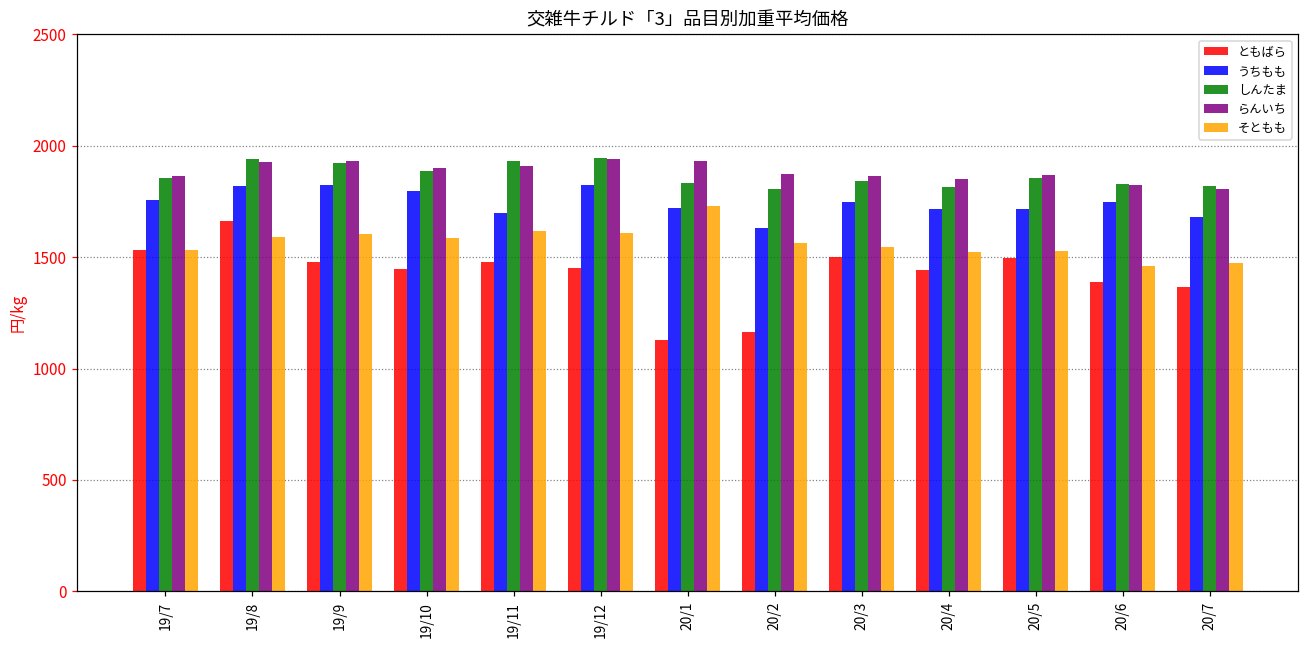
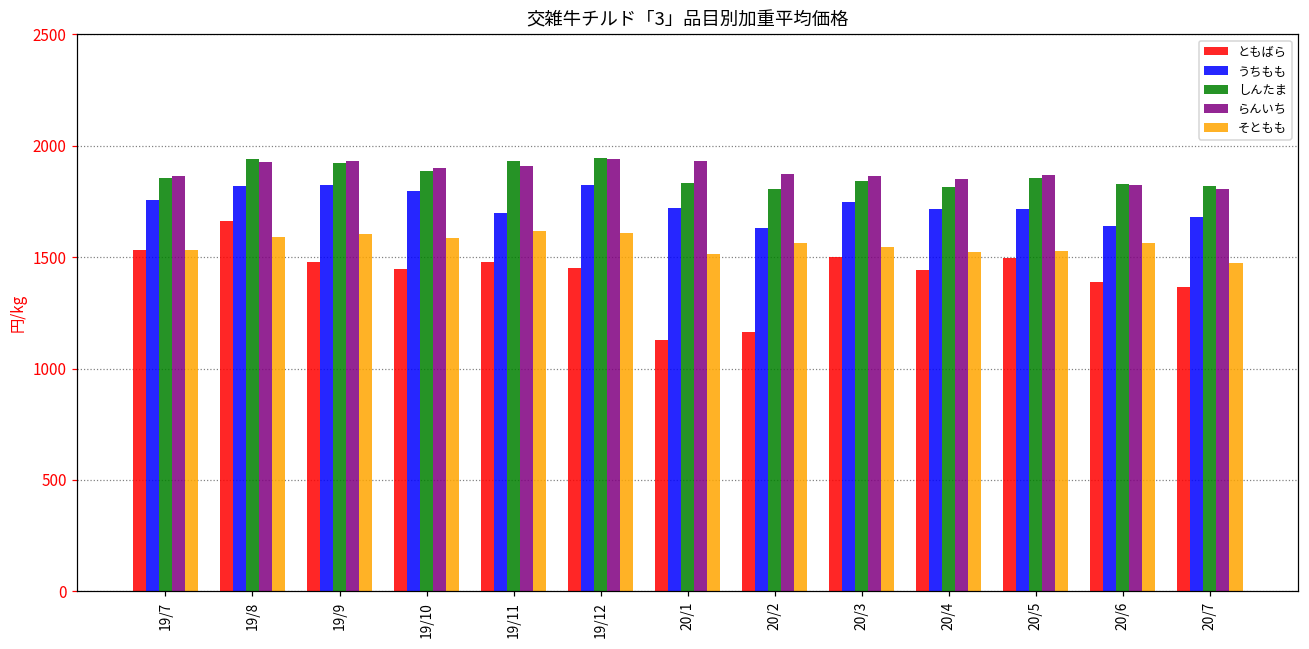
  {
    "ともばら": {
      "19/7": 1530,
      "19/8": 1660,
      "19/9": 1480,
      "19/10": 1450,
      "19/11": 1480,
      "19/12": 1450,
      "20/1": 1130,
      "20/2": 1160,
      "20/3": 1500,
      "20/4": 1440,
      "20/5": 1500,
      "20/6": 1390,
      "20/7": 1370
    },
    "うちもも": {
      "19/7": 1760,
      "19/8": 1820,
      "19/9": 1830,
      "19/10": 1800,
      "19/11": 1700,
      "19/12": 1830,
      "20/1": 1720,
      "20/2": 1630,
      "20/3": 1750,
      "20/4": 1720,
      "20/5": 1720,
-     "20/6": 1750,
+     "20/6": 1640,
      "20/7": 1680
    },
    "しんたま": {
      "19/7": 1860,
      "19/8": 1940,
      "19/9": 1920,
      "19/10": 1890,
      "19/11": 1930,
      "19/12": 1950,
      "20/1": 1830,
      "20/2": 1800,
      "20/3": 1840,
      "20/4": 1820,
      "20/5": 1850,
      "20/6": 1830,
      "20/7": 1820
    },
    "らんいち": {
      "19/7": 1870,
      "19/8": 1930,
      "19/9": 1930,
      "19/10": 1900,
      "19/11": 1910,
      "19/12": 1940,
      "20/1": 1930,
      "20/2": 1870,
      "20/3": 1870,
      "20/4": 1850,
      "20/5": 1870,
      "20/6": 1830,
      "20/7": 1810
    },
    "そともも": {
      "19/7": 1530,
      "19/8": 1590,
      "19/9": 1600,
      "19/10": 1590,
      "19/11": 1620,
      "19/12": 1610,
-     "20/1": 1730,
+     "20/1": 1520,
      "20/2": 1570,
      "20/3": 1550,
      "20/4": 1520,
      "20/5": 1530,
-     "20/6": 1460,
+     "20/6": 1570,
      "20/7": 1480
    }
  }
